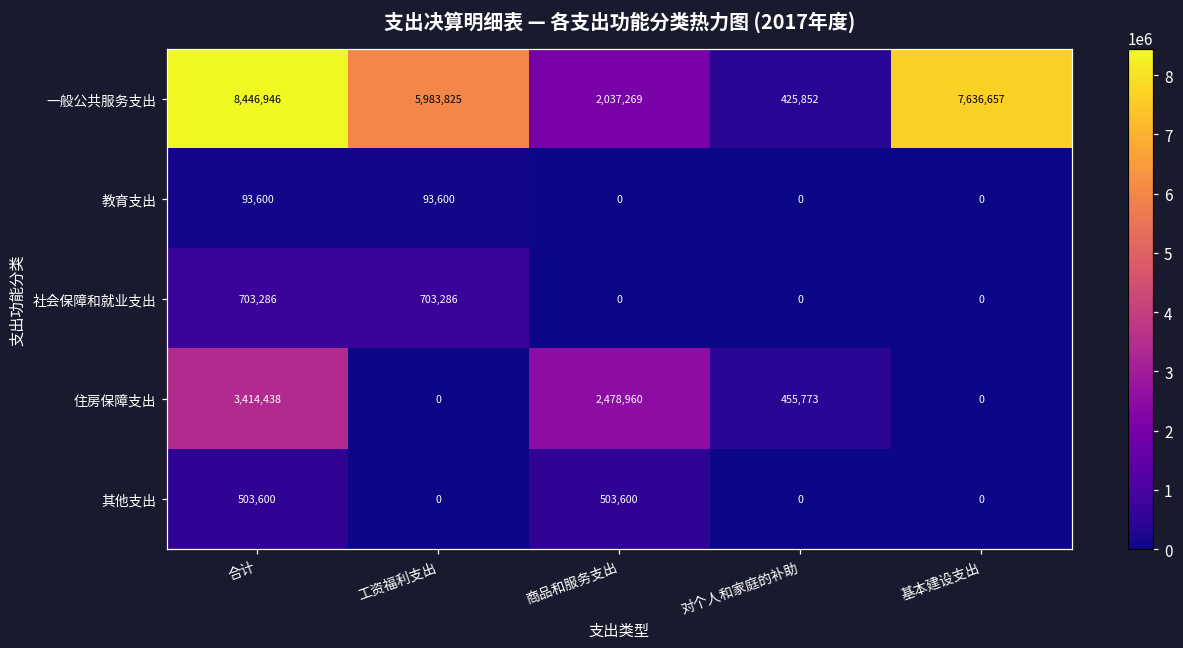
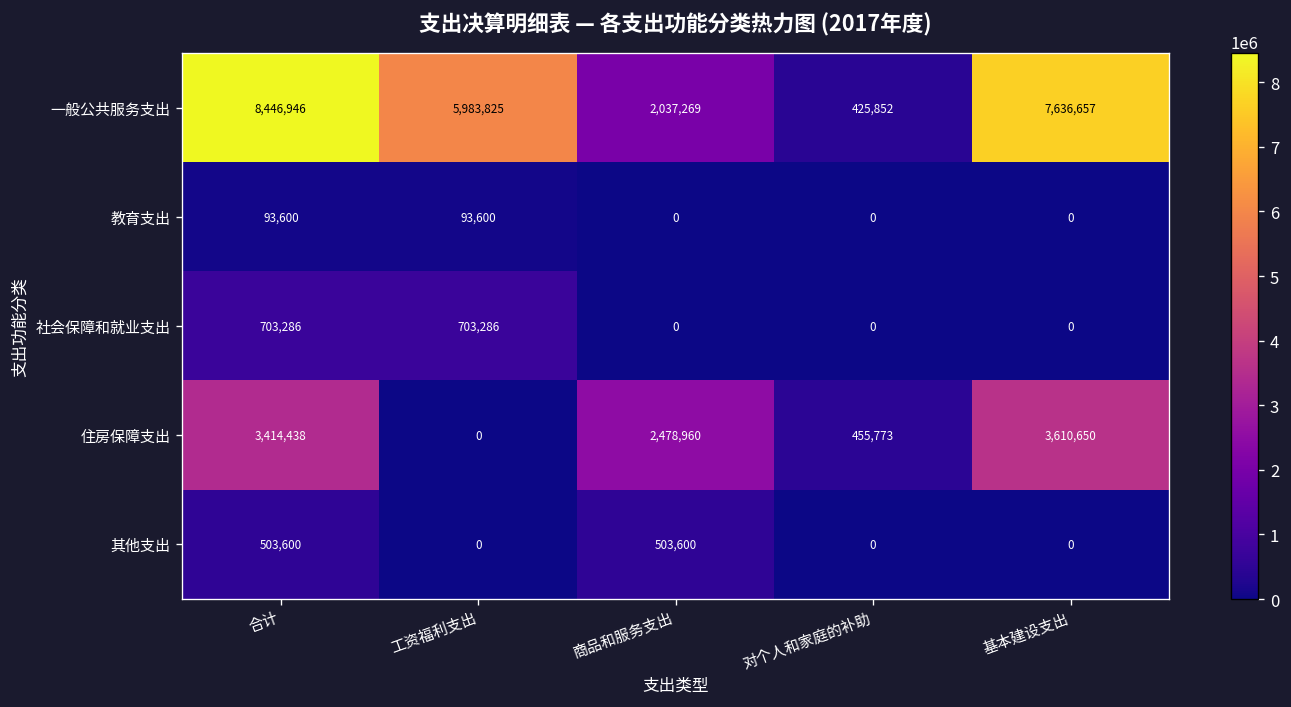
  {
    "一般公共服务支出": {
      "合计": "8,446,946",
      "工资福利支出": "5,983,825",
      "商品和服务支出": "2,037,269",
      "对个人和家庭的补助": "425,852",
      "基本建设支出": "7,636,657"
    },
    "教育支出": {
      "合计": "93,600",
      "工资福利支出": "93,600",
      "商品和服务支出": "0",
      "对个人和家庭的补助": "0",
      "基本建设支出": "0"
    },
    "社会保障和就业支出": {
      "合计": "703,286",
      "工资福利支出": "703,286",
      "商品和服务支出": "0",
      "对个人和家庭的补助": "0",
      "基本建设支出": "0"
    },
    "住房保障支出": {
      "合计": "3,414,438",
      "工资福利支出": "0",
      "商品和服务支出": "2,478,960",
      "对个人和家庭的补助": "455,773",
-     "基本建设支出": "0"
+     "基本建设支出": "3,610,650"
    },
    "其他支出": {
      "合计": "503,600",
      "工资福利支出": "0",
      "商品和服务支出": "503,600",
      "对个人和家庭的补助": "0",
      "基本建设支出": "0"
    }
  }
